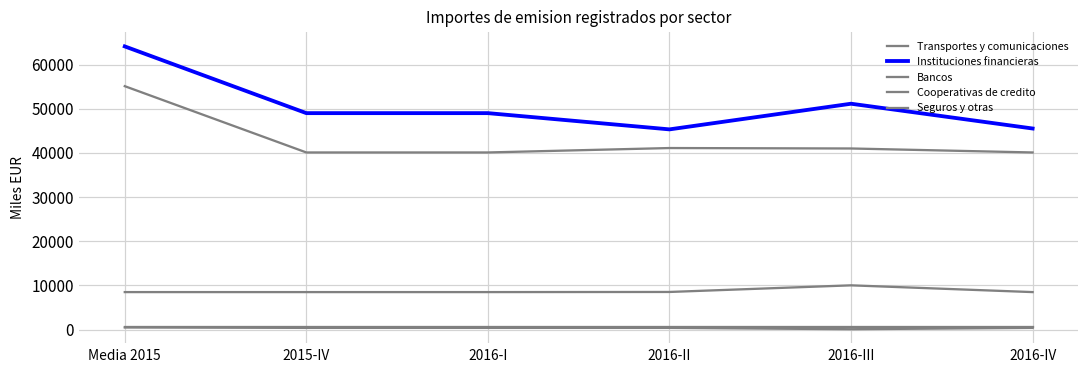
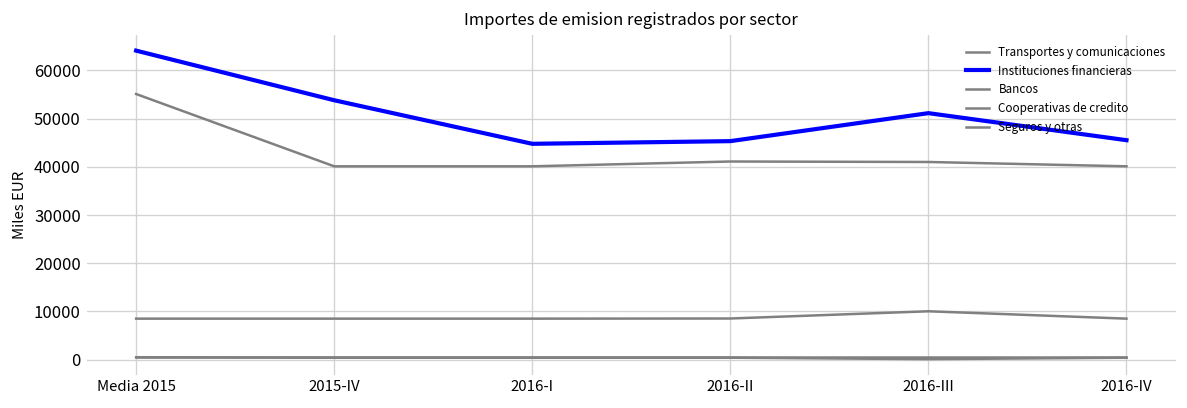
  {
    "Instituciones financieras": {
      "Media 2015": 64000,
-     "2015-IV": 49000,
-     "2016-I": 49000,
+     "2015-IV": 54000,
+     "2016-I": 45000,
      "2016-II": 45000,
      "2016-III": 51000,
      "2016-IV": 46000
    }
  }
